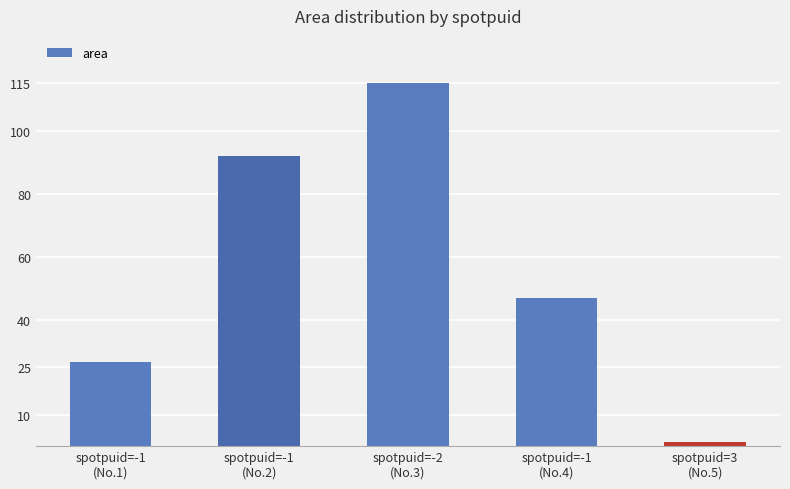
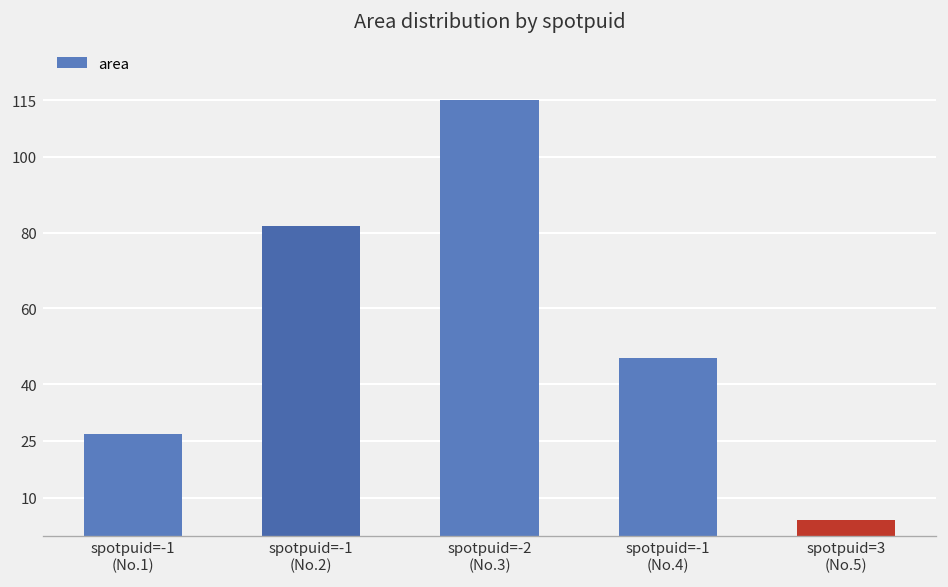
  {
    "spotpuid=-1 (No.1)": 27,
-   "spotpuid=-1 (No.2)": 92,
+   "spotpuid=-1 (No.2)": 82,
    "spotpuid=-2 (No.3)": 115,
    "spotpuid=-1 (No.4)": 47,
-   "spotpuid=3 (No.5)": 1
+   "spotpuid=3 (No.5)": 4
  }
